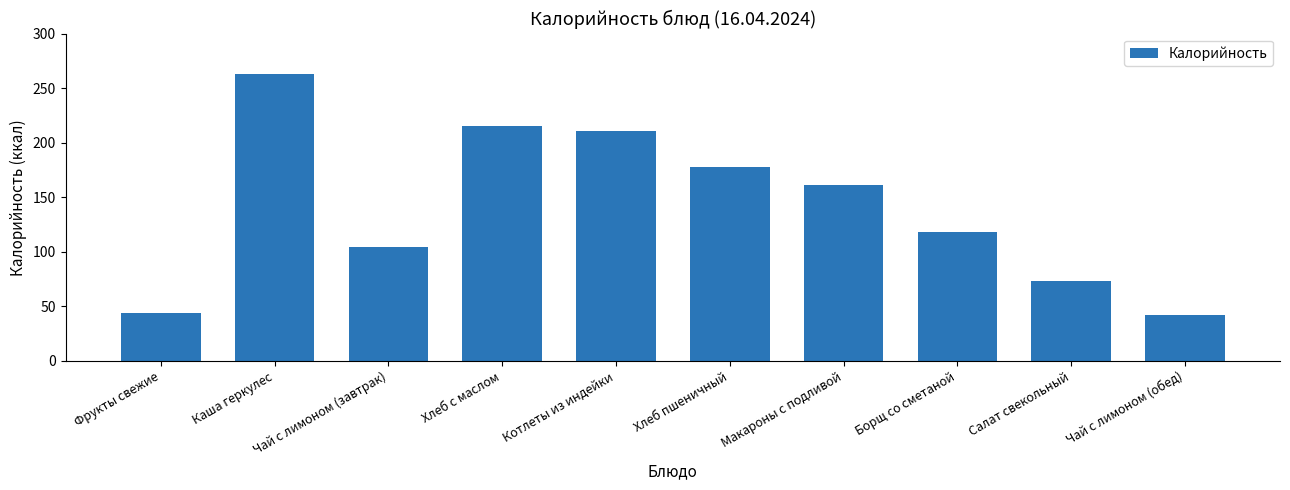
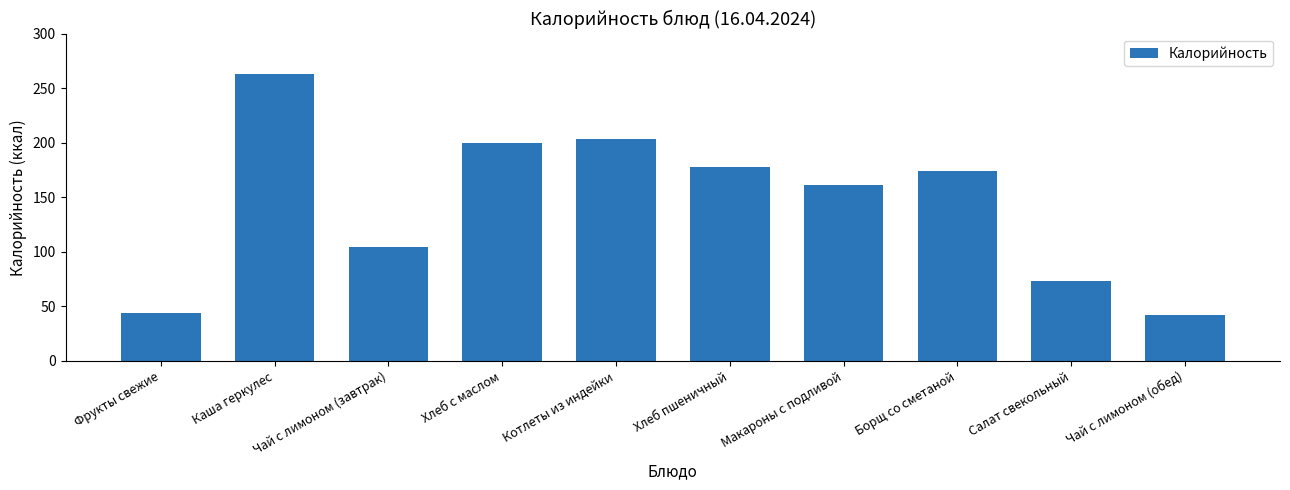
  {
    "Фрукты свежие": 44,
    "Каша геркулес": 263,
    "Чай с лимоном (завтрак)": 104,
-   "Хлеб с маслом": 215,
-   "Котлеты из индейки": 211,
+   "Хлеб с маслом": 200,
+   "Котлеты из индейки": 203,
    "Хлеб пшеничный": 178,
    "Макароны с подливой": 161,
-   "Борщ со сметаной": 118,
+   "Борщ со сметаной": 174,
    "Салат свекольный": 73,
    "Чай с лимоном (обед)": 42
  }
